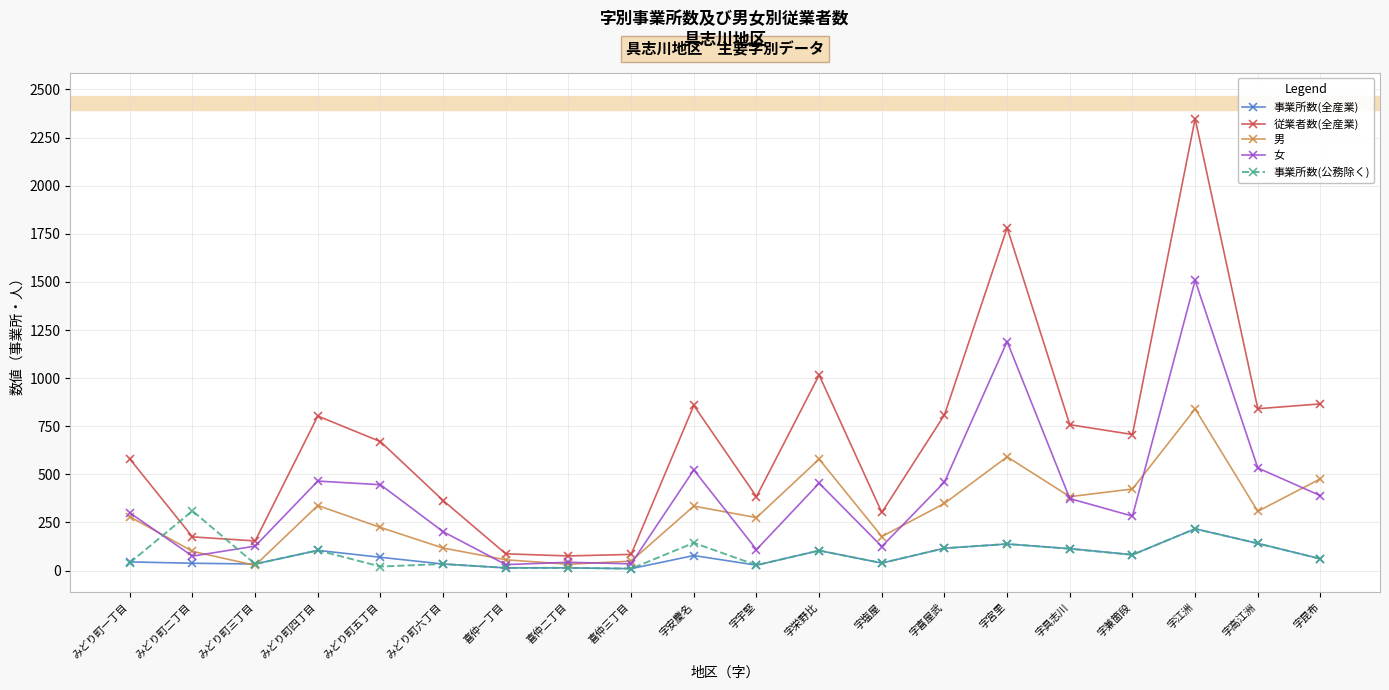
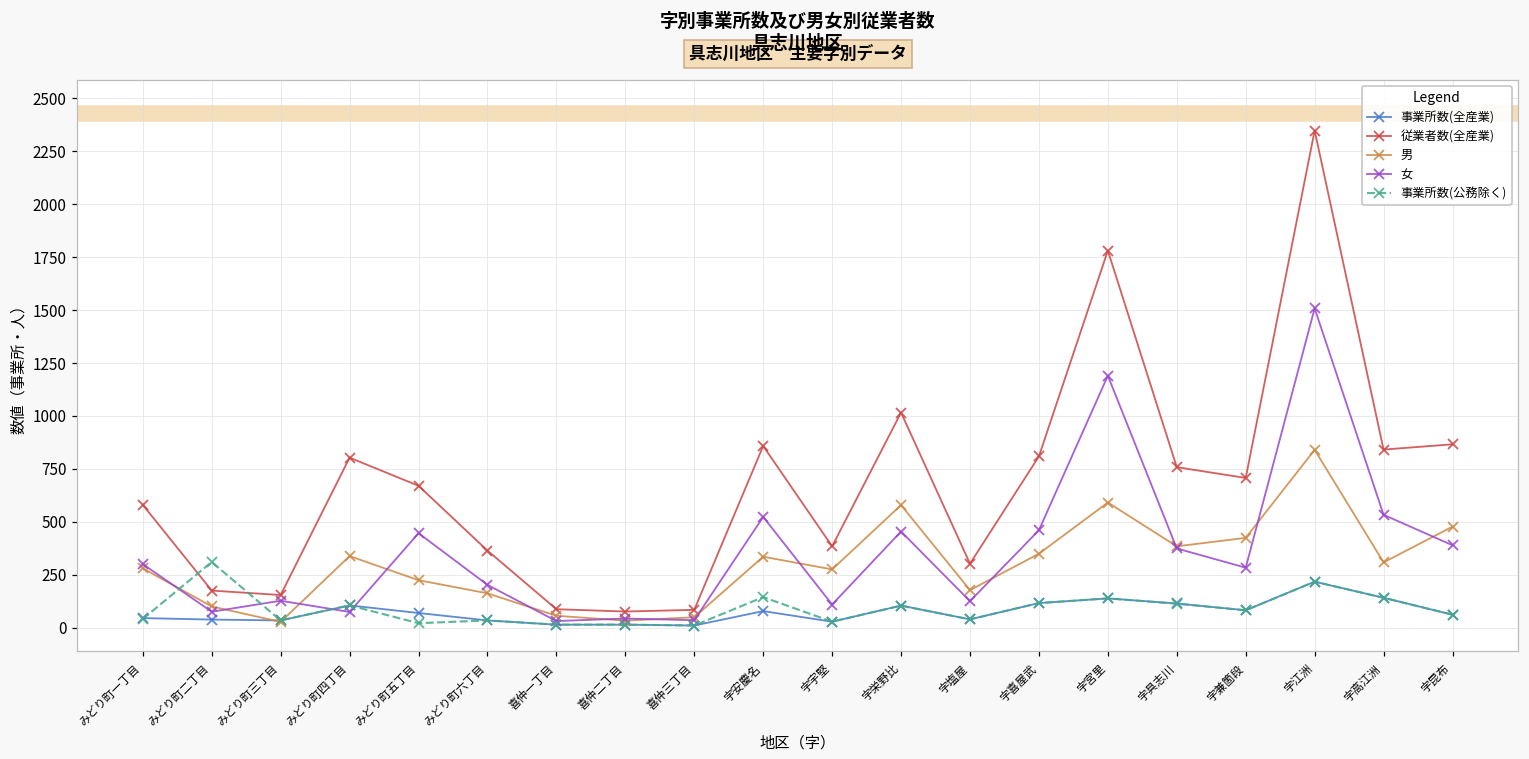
  {
    "事業所数(全産業)": {
      "みどり町二丁目": 40,
      "みどり町五丁目": 70,
      "字安慶名": 80
    },
    "従業者数(全産業)": {
      "みどり町一丁目": 580,
      "みどり町二丁目": 180,
      "みどり町三丁目": 150,
      "みどり町四丁目": 800,
      "みどり町五丁目": 670,
      "みどり町六丁目": 360,
      "喜仲一丁目": 90,
      "喜仲二丁目": 80,
      "喜仲三丁目": 80,
      "字安慶名": 860,
      "字宇堅": 380,
      "字栄野比": 1020,
      "字塩屋": 300,
      "字喜屋武": 810,
      "字宮里": 1780,
      "字具志川": 760,
      "字兼箇段": 710,
      "字江洲": 2350,
      "字高江洲": 840,
      "字昆布": 870
    },
    "男": {
      "みどり町一丁目": 280,
      "みどり町二丁目": 100,
      "みどり町四丁目": 340,
      "みどり町五丁目": 220,
-     "みどり町六丁目": 120,
+     "みどり町六丁目": 160,
      "喜仲一丁目": 60,
      "喜仲三丁目": 50,
      "字安慶名": 340,
      "字宇堅": 280,
      "字栄野比": 580,
      "字塩屋": 180,
      "字喜屋武": 350,
      "字宮里": 590,
      "字兼箇段": 420,
      "字江洲": 840,
      "字高江洲": 310,
      "字昆布": 480
    },
    "女": {
      "みどり町一丁目": 300,
      "みどり町二丁目": 80,
      "みどり町三丁目": 130,
-     "みどり町四丁目": 470,
+     "みどり町四丁目": 70,
      "みどり町五丁目": 450,
      "みどり町六丁目": 200,
      "喜仲一丁目": 30,
      "喜仲三丁目": 40,
      "字安慶名": 520,
      "字宇堅": 110,
      "字栄野比": 450,
      "字塩屋": 130,
      "字喜屋武": 460,
      "字宮里": 1190,
      "字兼箇段": 280,
      "字江洲": 1510,
      "字高江洲": 530,
      "字昆布": 390
    },
    "事業所数(公務除く)": {
      "みどり町二丁目": 310,
      "みどり町五丁目": 20,
      "字安慶名": 140
    }
  }
